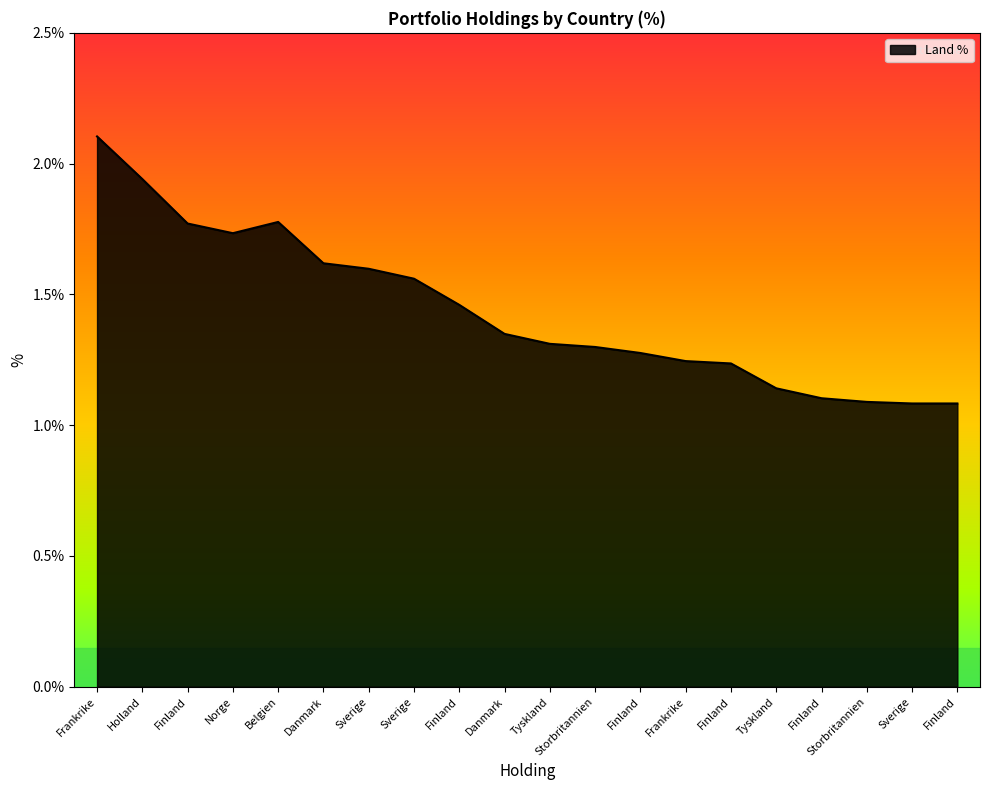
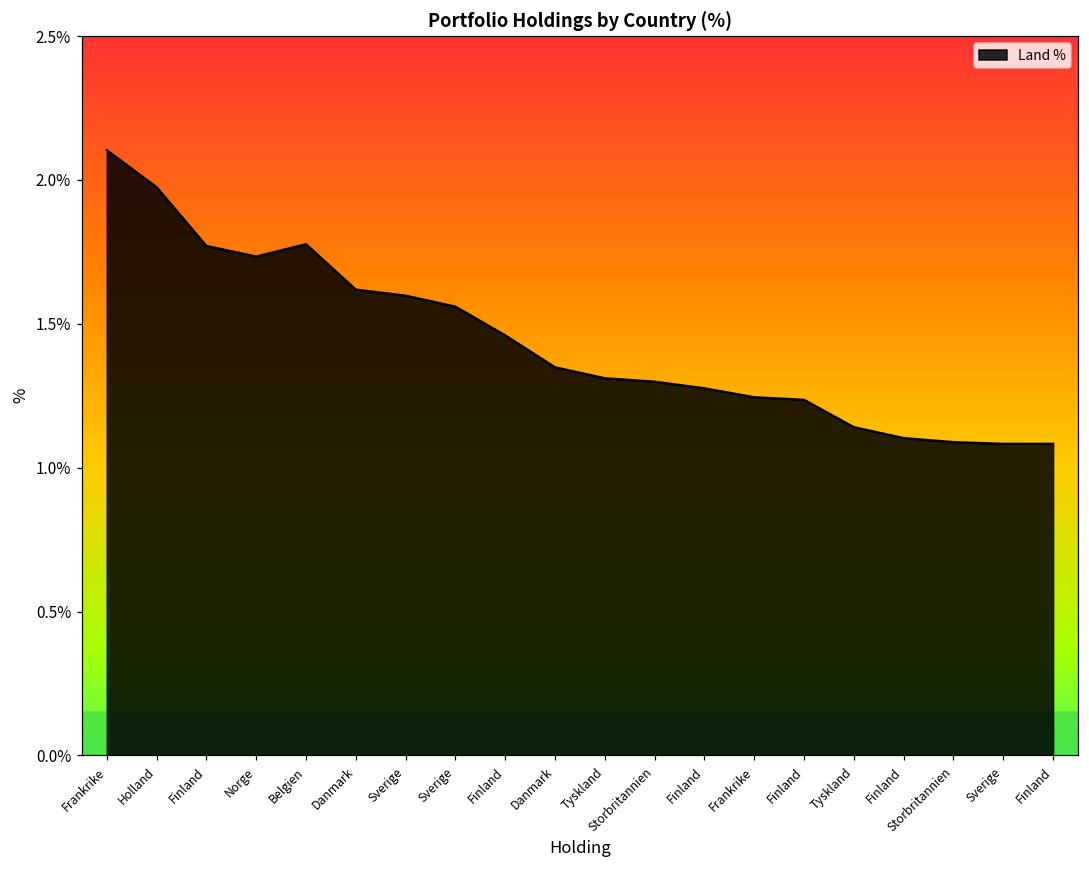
  {
-   "Holland": "1.94%",
+   "Holland": "1.98%",
    "Norge": "1.73%",
    "Belgien": "1.78%"
  }
